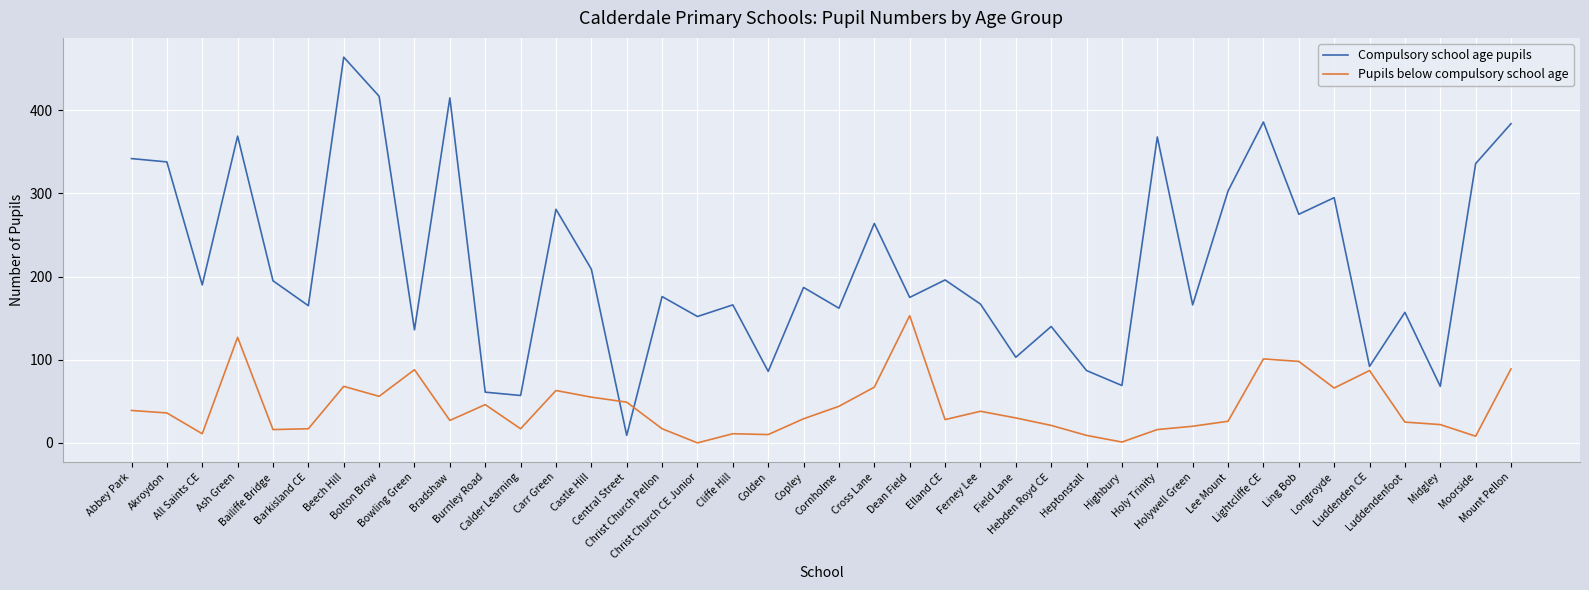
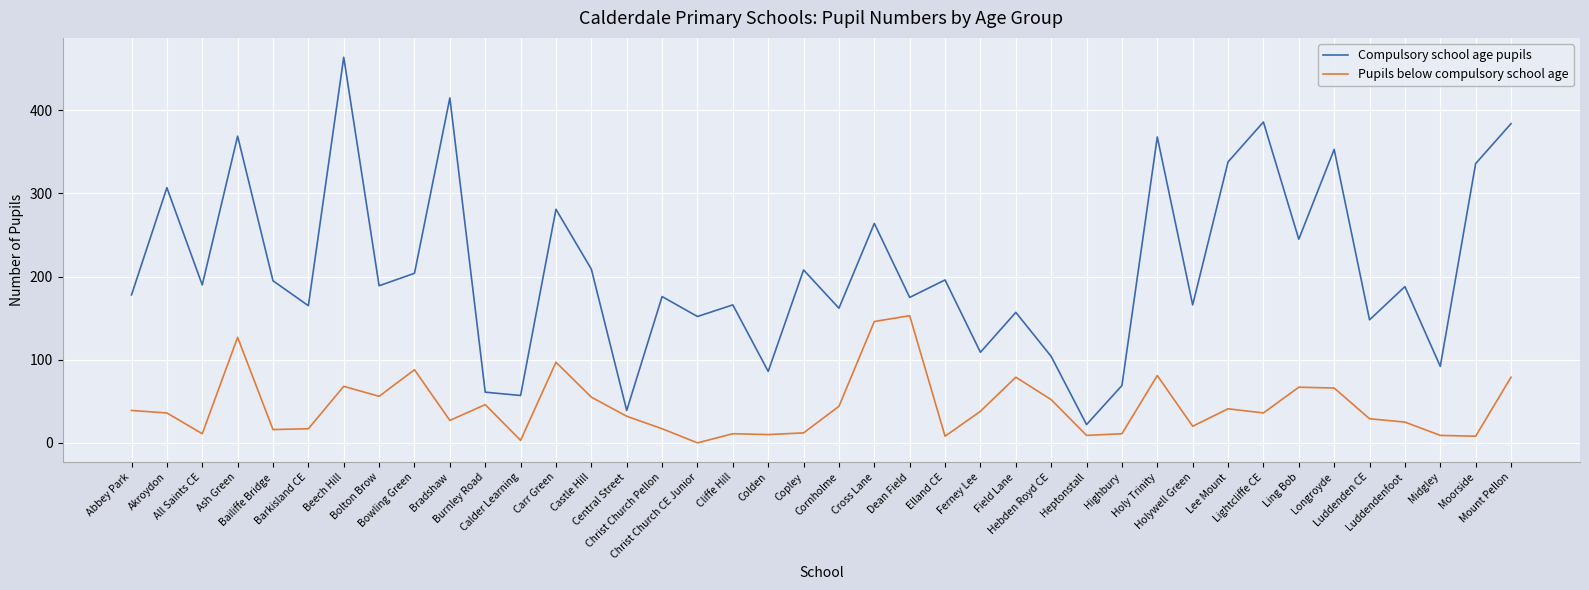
  {
    "Compulsory school age pupils": {
-     "Abbey Park": 340,
-     "Akroydon": 340,
+     "Abbey Park": 180,
+     "Akroydon": 310,
      "All Saints CE": 190,
      "Ash Green": 370,
      "Bailiffe Bridge": 200,
      "Barkisland CE": 170,
      "Beech Hill": 460,
-     "Bolton Brow": 420,
-     "Bowling Green": 140,
+     "Bolton Brow": 190,
+     "Bowling Green": 200,
      "Bradshaw": 420,
      "Burnley Road": 60,
      "Calder Learning": 60,
      "Carr Green": 280,
      "Castle Hill": 210,
-     "Central Street": 10,
+     "Central Street": 40,
      "Christ Church Pellon": 180,
      "Christ Church CE Junior": 150,
      "Cliffe Hill": 170,
      "Colden": 90,
-     "Copley": 190,
+     "Copley": 210,
      "Cornholme": 160,
      "Cross Lane": 260,
      "Dean Field": 180,
      "Elland CE": 200,
-     "Ferney Lee": 170,
-     "Field Lane": 100,
-     "Hebden Royd CE": 140,
-     "Heptonstall": 90,
+     "Ferney Lee": 110,
+     "Field Lane": 160,
+     "Hebden Royd CE": 100,
+     "Heptonstall": 20,
      "Highbury": 70,
      "Holy Trinity": 370,
      "Holywell Green": 170,
-     "Lee Mount": 300,
+     "Lee Mount": 340,
      "Lightcliffe CE": 390,
-     "Ling Bob": 280,
-     "Longroyde": 300,
-     "Luddenden CE": 90,
-     "Luddendenfoot": 160,
-     "Midgley": 70,
+     "Ling Bob": 250,
+     "Longroyde": 350,
+     "Luddenden CE": 150,
+     "Luddendenfoot": 190,
+     "Midgley": 90,
      "Moorside": 340,
      "Mount Pellon": 380
    },
    "Pupils below compulsory school age": {
      "Abbey Park": 40,
      "Akroydon": 40,
      "All Saints CE": 10,
      "Ash Green": 130,
      "Bailiffe Bridge": 20,
      "Barkisland CE": 20,
      "Beech Hill": 70,
      "Bolton Brow": 60,
      "Bowling Green": 90,
      "Bradshaw": 30,
      "Burnley Road": 50,
-     "Calder Learning": 20,
-     "Carr Green": 60,
+     "Calder Learning": 0,
+     "Carr Green": 100,
      "Castle Hill": 60,
-     "Central Street": 50,
+     "Central Street": 30,
      "Christ Church Pellon": 20,
      "Christ Church CE Junior": 0,
      "Cliffe Hill": 10,
      "Colden": 10,
-     "Copley": 30,
+     "Copley": 10,
      "Cornholme": 40,
-     "Cross Lane": 70,
+     "Cross Lane": 150,
      "Dean Field": 150,
-     "Elland CE": 30,
+     "Elland CE": 10,
      "Ferney Lee": 40,
-     "Field Lane": 30,
-     "Hebden Royd CE": 20,
+     "Field Lane": 80,
+     "Hebden Royd CE": 50,
      "Heptonstall": 10,
-     "Highbury": 0,
-     "Holy Trinity": 20,
+     "Highbury": 10,
+     "Holy Trinity": 80,
      "Holywell Green": 20,
-     "Lee Mount": 30,
-     "Lightcliffe CE": 100,
-     "Ling Bob": 100,
+     "Lee Mount": 40,
+     "Lightcliffe CE": 40,
+     "Ling Bob": 70,
      "Longroyde": 70,
-     "Luddenden CE": 90,
+     "Luddenden CE": 30,
      "Luddendenfoot": 30,
-     "Midgley": 20,
+     "Midgley": 10,
      "Moorside": 10,
-     "Mount Pellon": 90
+     "Mount Pellon": 80
    }
  }
